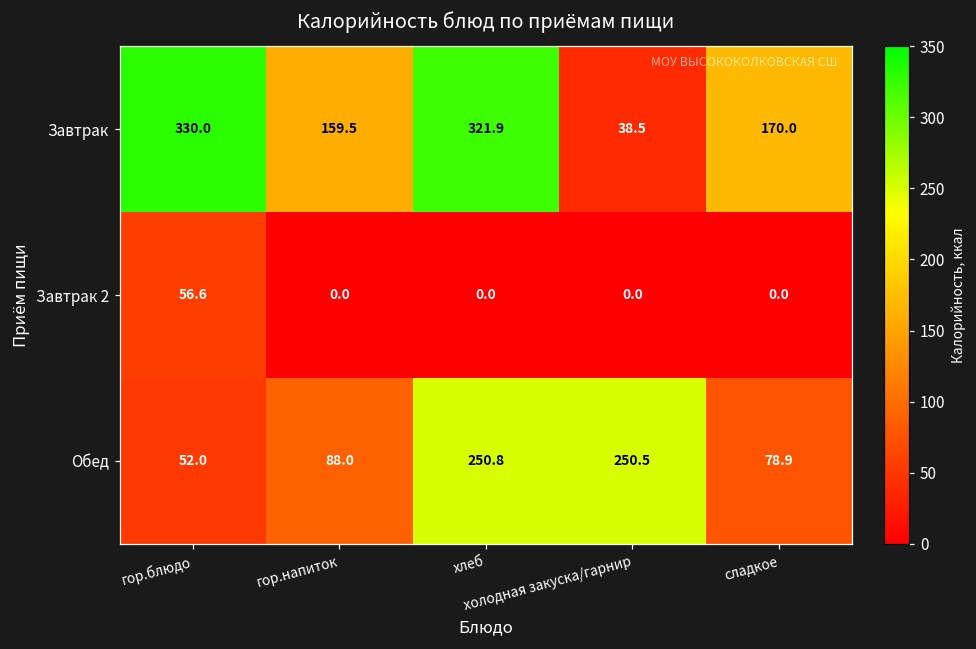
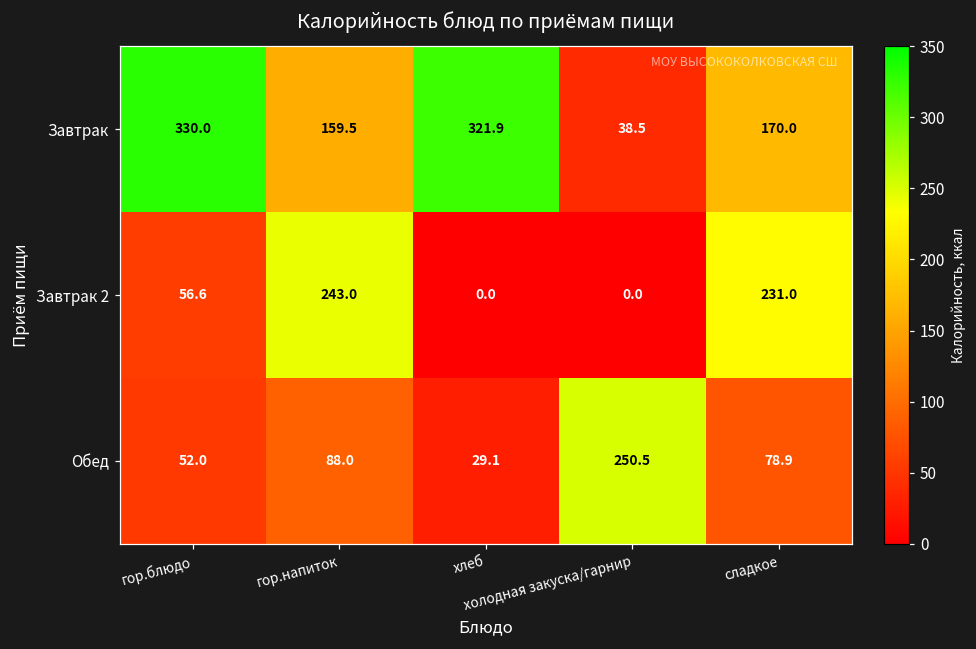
  {
    "Завтрак": {
      "гор.блюдо": 330.0,
      "гор.напиток": 159.5,
      "хлеб": 321.9,
      "холодная закуска/гарнир": 38.5
    },
    "Завтрак 2": {
      "гор.блюдо": 56.6,
-     "гор.напиток": 0.0,
+     "гор.напиток": 243.0,
      "хлеб": 0.0,
      "холодная закуска/гарнир": 0.0,
-     "сладкое": 0.0
+     "сладкое": 231.0
    },
    "Обед": {
      "гор.блюдо": 52.0,
      "гор.напиток": 88.0,
-     "хлеб": 250.8,
+     "хлеб": 29.1,
      "холодная закуска/гарнир": 250.5,
      "сладкое": 78.9
    }
  }
